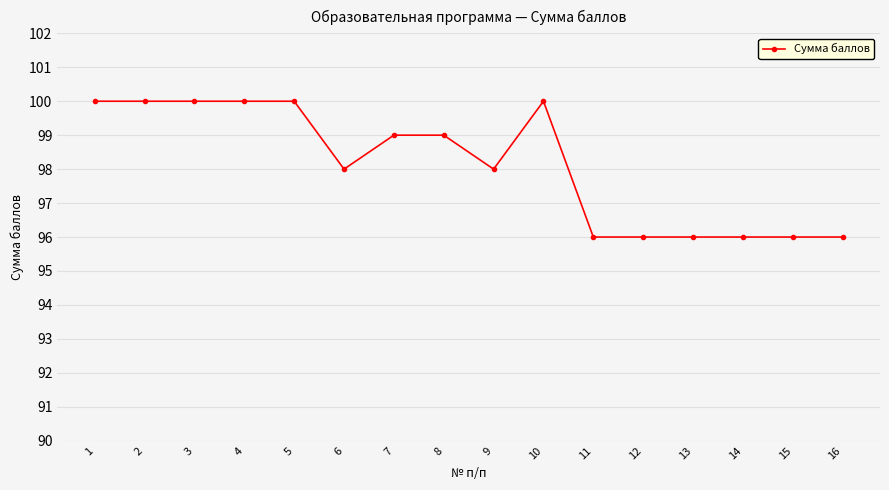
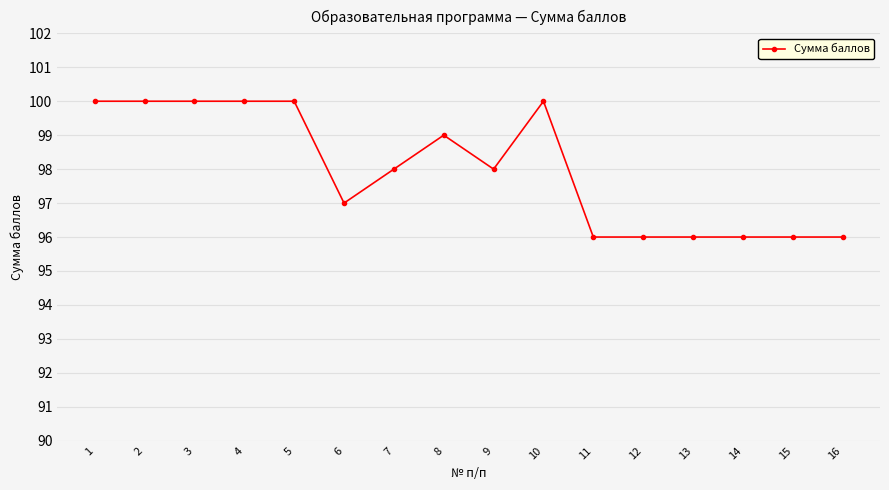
  {
    "1": 100,
    "2": 100,
    "3": 100,
    "4": 100,
    "5": 100,
-   "6": 98,
-   "7": 99,
+   "6": 97,
+   "7": 98,
    "8": 99,
    "9": 98,
    "10": 100,
    "11": 96,
    "12": 96,
    "13": 96,
    "14": 96,
    "15": 96,
    "16": 96
  }
